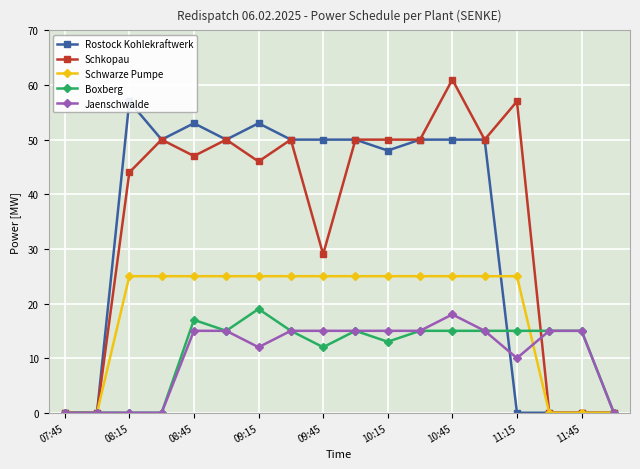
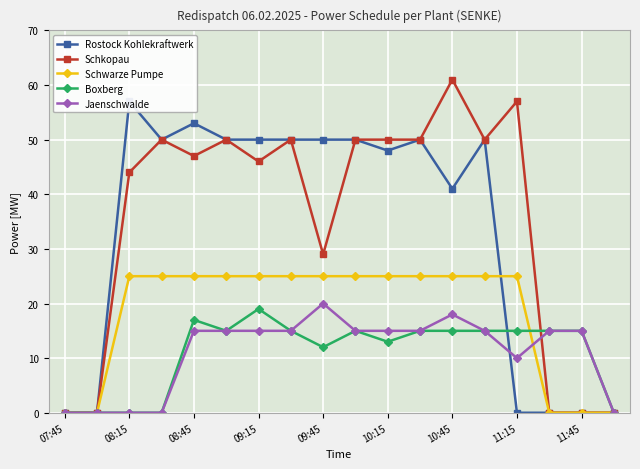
  {
    "Rostock Kohlekraftwerk": {
      "08:45": 53,
-     "09:15": 53,
+     "09:15": 50,
      "09:45": 50,
      "10:15": 48,
-     "10:45": 50,
+     "10:45": 41,
      "11:15": 0
    },
    "Schkopau": {
      "08:15": 44,
      "08:45": 47,
      "09:15": 46,
      "09:45": 29,
      "10:15": 50,
      "10:45": 61,
      "11:15": 57
    },
    "Schwarze Pumpe": {
      "08:15": 25,
      "08:45": 25,
      "09:15": 25,
      "09:45": 25,
      "10:15": 25,
      "10:45": 25,
      "11:15": 25
    },
    "Boxberg": {
      "08:45": 17,
      "09:15": 19,
      "09:45": 12,
      "10:15": 13,
      "10:45": 15,
      "11:15": 15
    },
    "Jaenschwalde": {
      "08:45": 15,
-     "09:15": 12,
-     "09:45": 15,
+     "09:15": 15,
+     "09:45": 20,
      "10:15": 15,
      "10:45": 18,
      "11:15": 10
    }
  }
